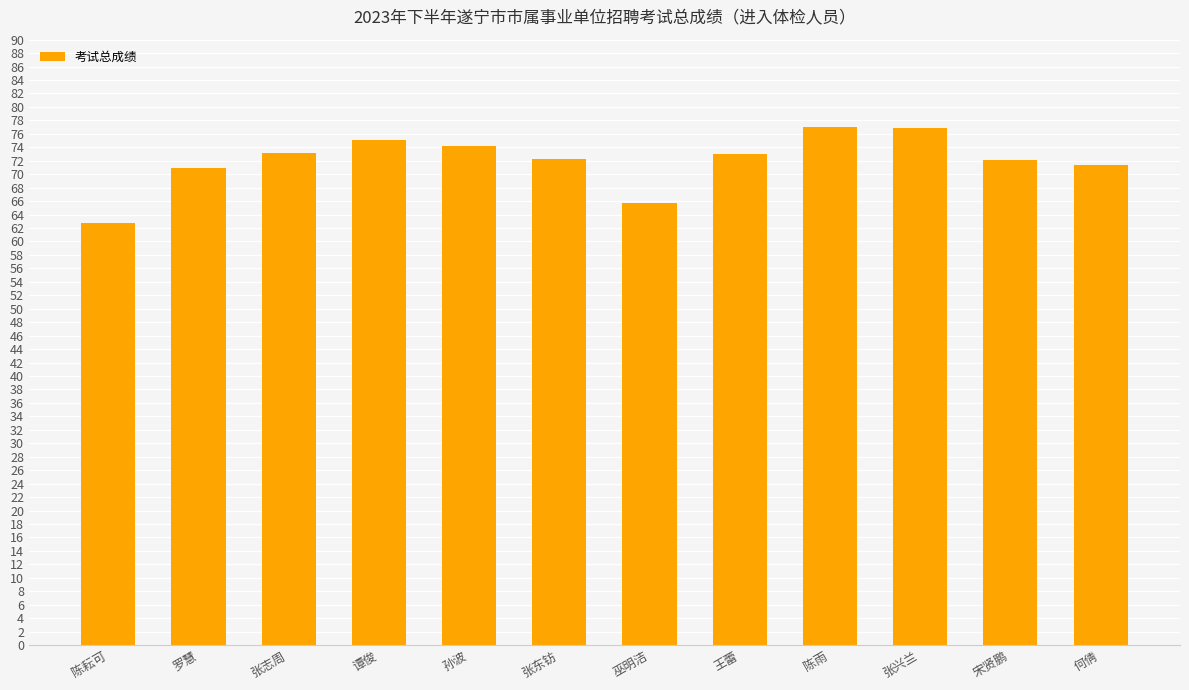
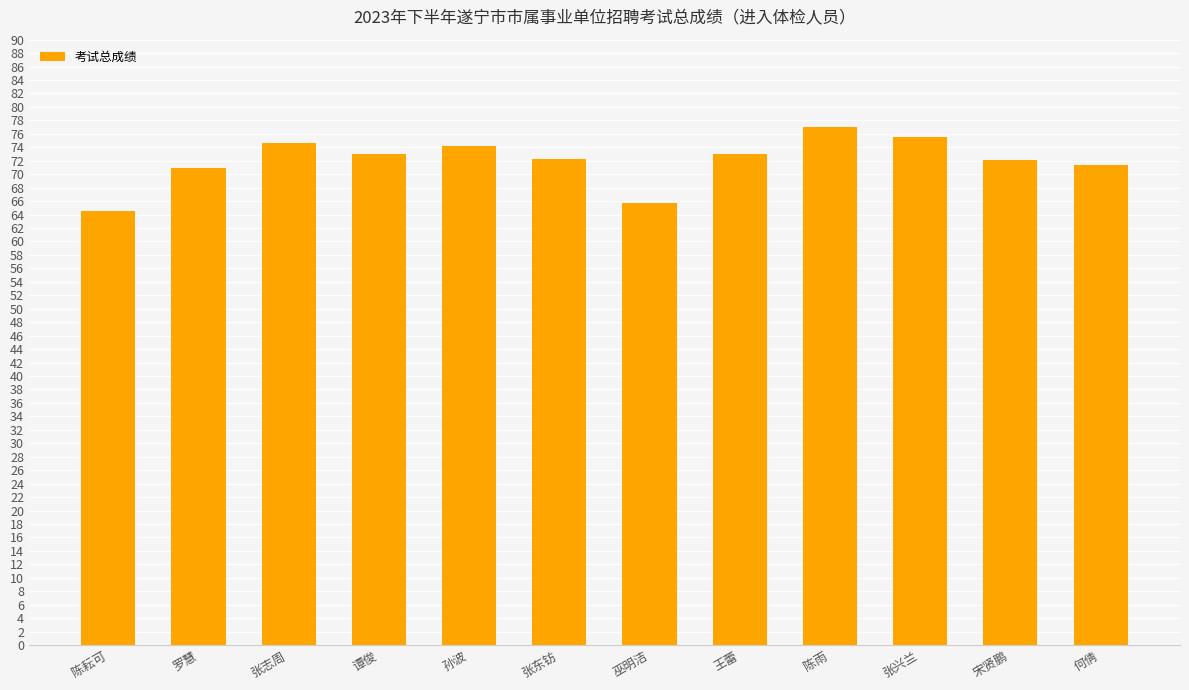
  {
-   "陈耘可": 63,
+   "陈耘可": 65,
    "罗慧": 71,
-   "张志周": 73,
-   "谭俊": 75,
+   "张志周": 75,
+   "谭俊": 73,
    "孙波": 74,
    "张东钫": 72,
    "巫明洁": 66,
    "王蕾": 73,
    "陈雨": 77,
-   "张兴兰": 77,
+   "张兴兰": 75,
    "宋贤鹏": 72,
    "何倩": 71
  }
